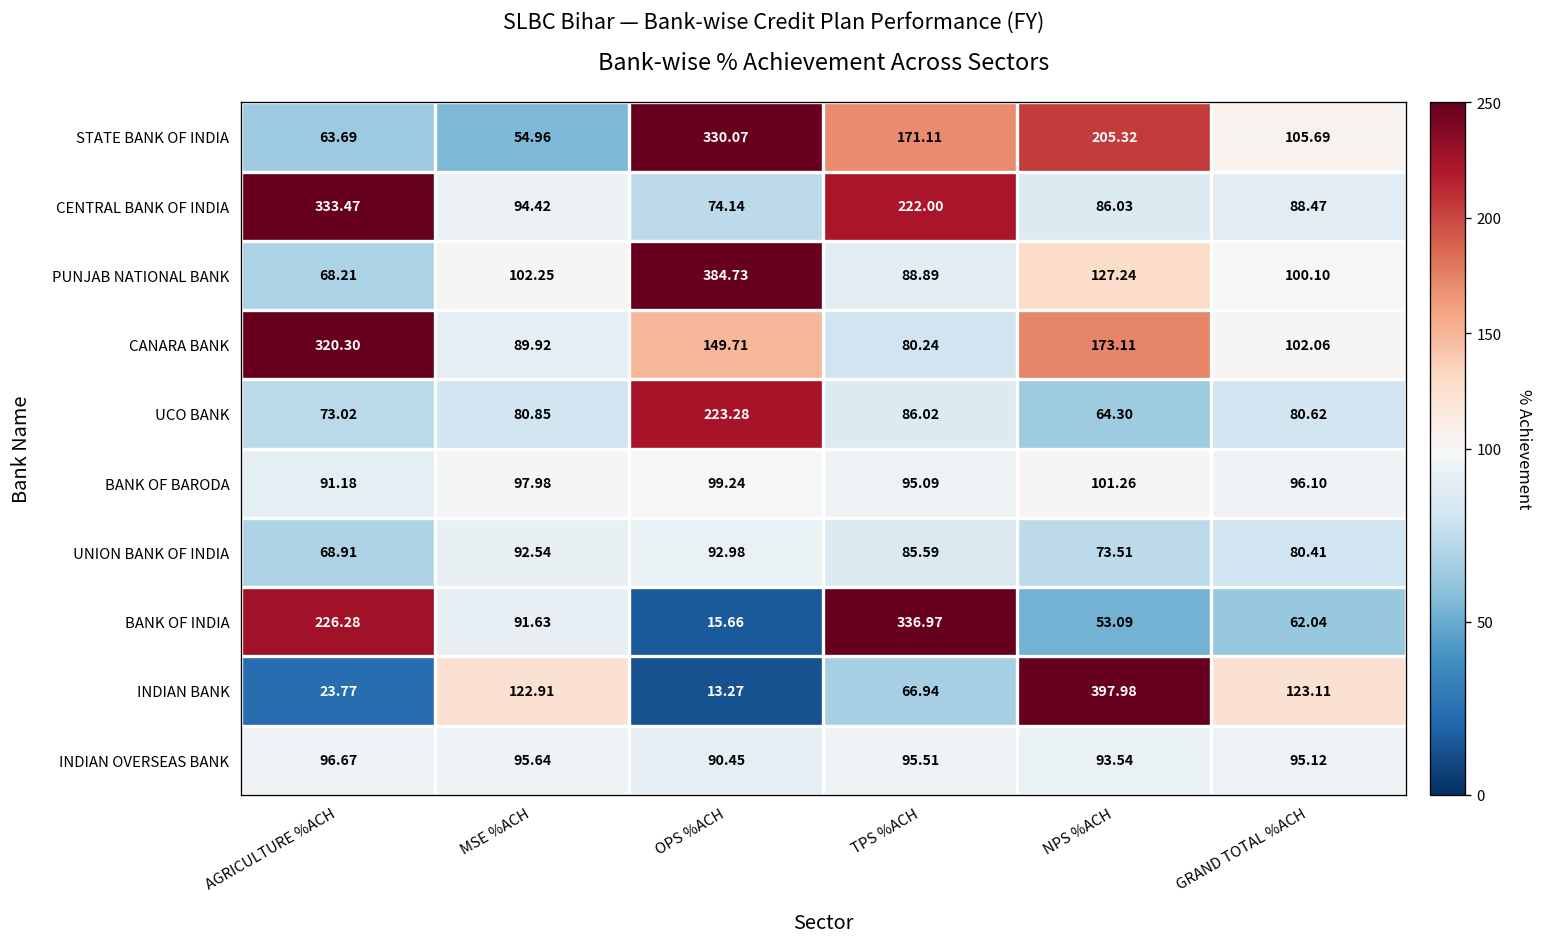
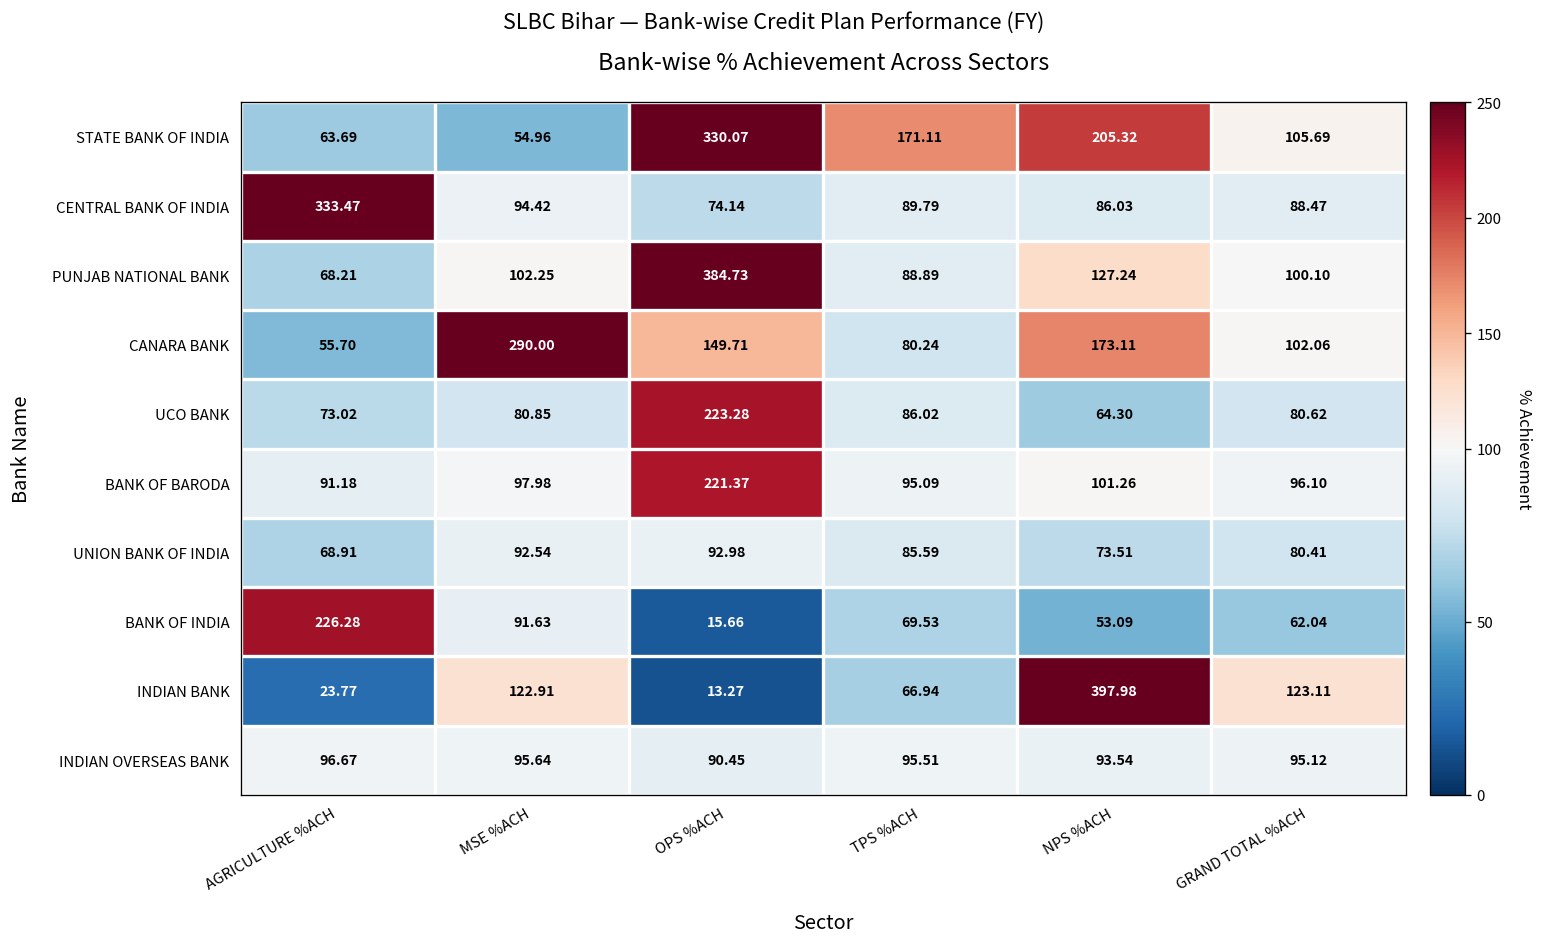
  {
    "STATE BANK OF INDIA": {
      "AGRICULTURE %ACH": 63.69,
      "MSE %ACH": 54.96,
      "OPS %ACH": 330.07,
      "TPS %ACH": 171.11,
      "NPS %ACH": 205.32,
      "GRAND TOTAL %ACH": 105.69
    },
    "CENTRAL BANK OF INDIA": {
      "AGRICULTURE %ACH": 333.47,
      "MSE %ACH": 94.42,
      "OPS %ACH": 74.14,
-     "TPS %ACH": 222.00,
+     "TPS %ACH": 89.79,
      "NPS %ACH": 86.03,
      "GRAND TOTAL %ACH": 88.47
    },
    "PUNJAB NATIONAL BANK": {
      "AGRICULTURE %ACH": 68.21,
      "MSE %ACH": 102.25,
      "OPS %ACH": 384.73,
      "TPS %ACH": 88.89,
      "NPS %ACH": 127.24,
      "GRAND TOTAL %ACH": 100.10
    },
    "CANARA BANK": {
-     "AGRICULTURE %ACH": 320.30,
-     "MSE %ACH": 89.92,
+     "AGRICULTURE %ACH": 55.70,
+     "MSE %ACH": 290.00,
      "OPS %ACH": 149.71,
      "TPS %ACH": 80.24,
      "NPS %ACH": 173.11,
      "GRAND TOTAL %ACH": 102.06
    },
    "UCO BANK": {
      "AGRICULTURE %ACH": 73.02,
      "MSE %ACH": 80.85,
      "OPS %ACH": 223.28,
      "TPS %ACH": 86.02,
      "NPS %ACH": 64.30,
      "GRAND TOTAL %ACH": 80.62
    },
    "BANK OF BARODA": {
      "AGRICULTURE %ACH": 91.18,
      "MSE %ACH": 97.98,
-     "OPS %ACH": 99.24,
+     "OPS %ACH": 221.37,
      "TPS %ACH": 95.09,
      "NPS %ACH": 101.26,
      "GRAND TOTAL %ACH": 96.10
    },
    "UNION BANK OF INDIA": {
      "AGRICULTURE %ACH": 68.91,
      "MSE %ACH": 92.54,
      "OPS %ACH": 92.98,
      "TPS %ACH": 85.59,
      "NPS %ACH": 73.51,
      "GRAND TOTAL %ACH": 80.41
    },
    "BANK OF INDIA": {
      "AGRICULTURE %ACH": 226.28,
      "MSE %ACH": 91.63,
      "OPS %ACH": 15.66,
-     "TPS %ACH": 336.97,
+     "TPS %ACH": 69.53,
      "NPS %ACH": 53.09,
      "GRAND TOTAL %ACH": 62.04
    },
    "INDIAN BANK": {
      "AGRICULTURE %ACH": 23.77,
      "MSE %ACH": 122.91,
      "OPS %ACH": 13.27,
      "TPS %ACH": 66.94,
      "NPS %ACH": 397.98,
      "GRAND TOTAL %ACH": 123.11
    },
    "INDIAN OVERSEAS BANK": {
      "AGRICULTURE %ACH": 96.67,
      "MSE %ACH": 95.64,
      "OPS %ACH": 90.45,
      "TPS %ACH": 95.51,
      "NPS %ACH": 93.54,
      "GRAND TOTAL %ACH": 95.12
    }
  }
